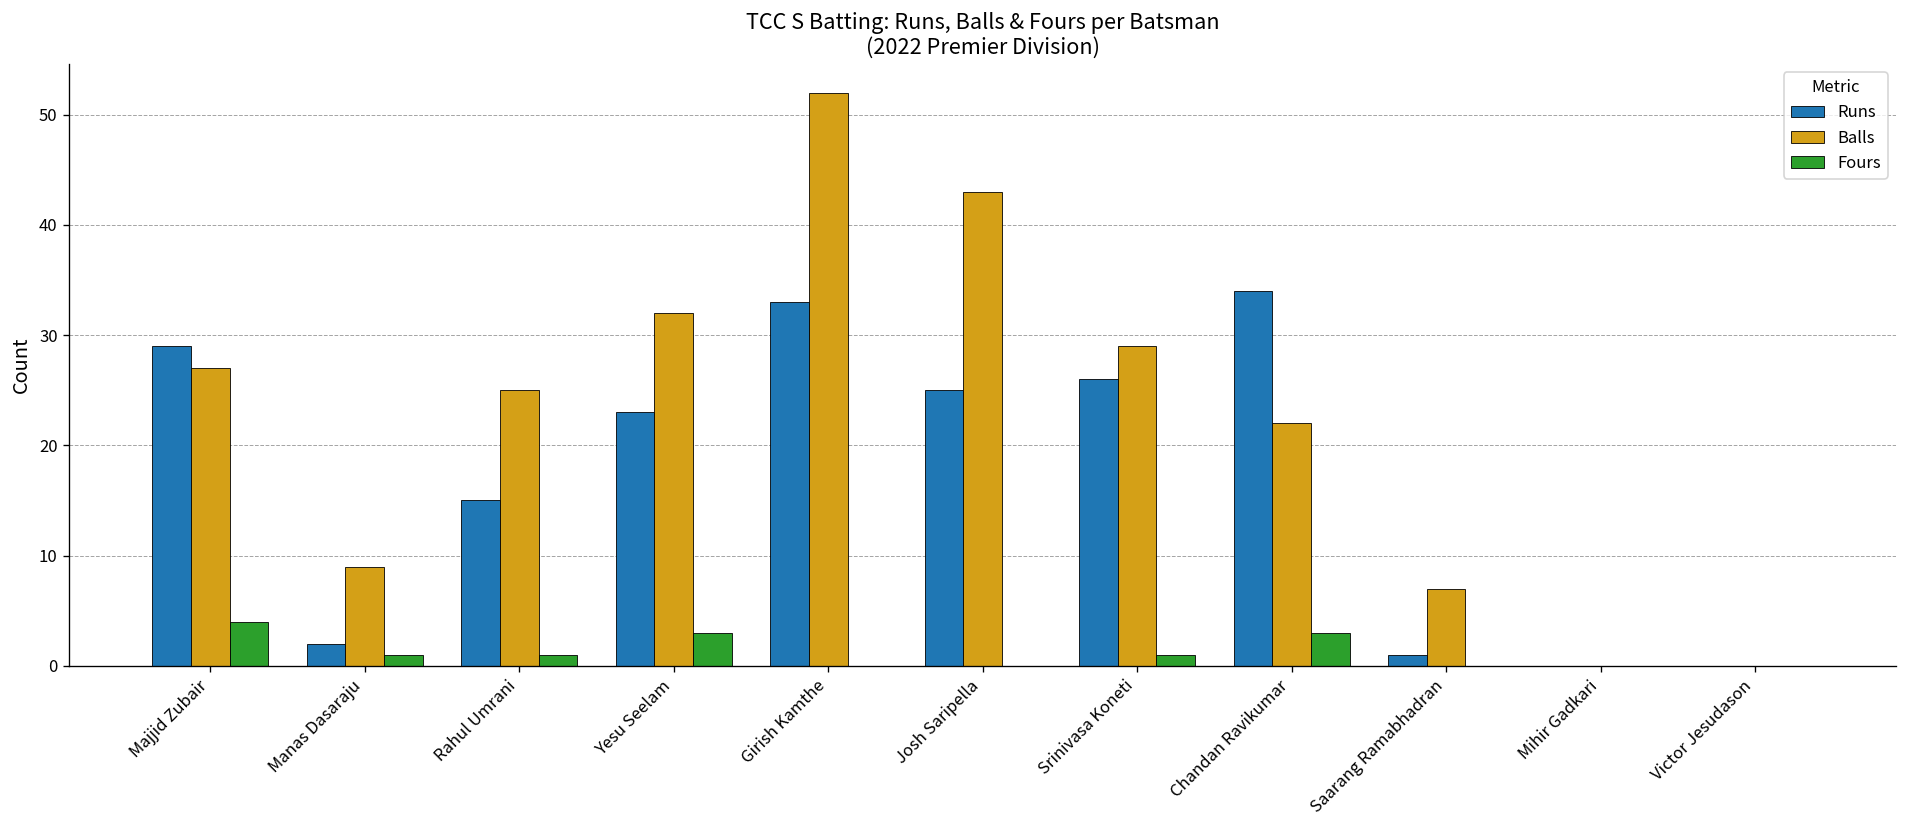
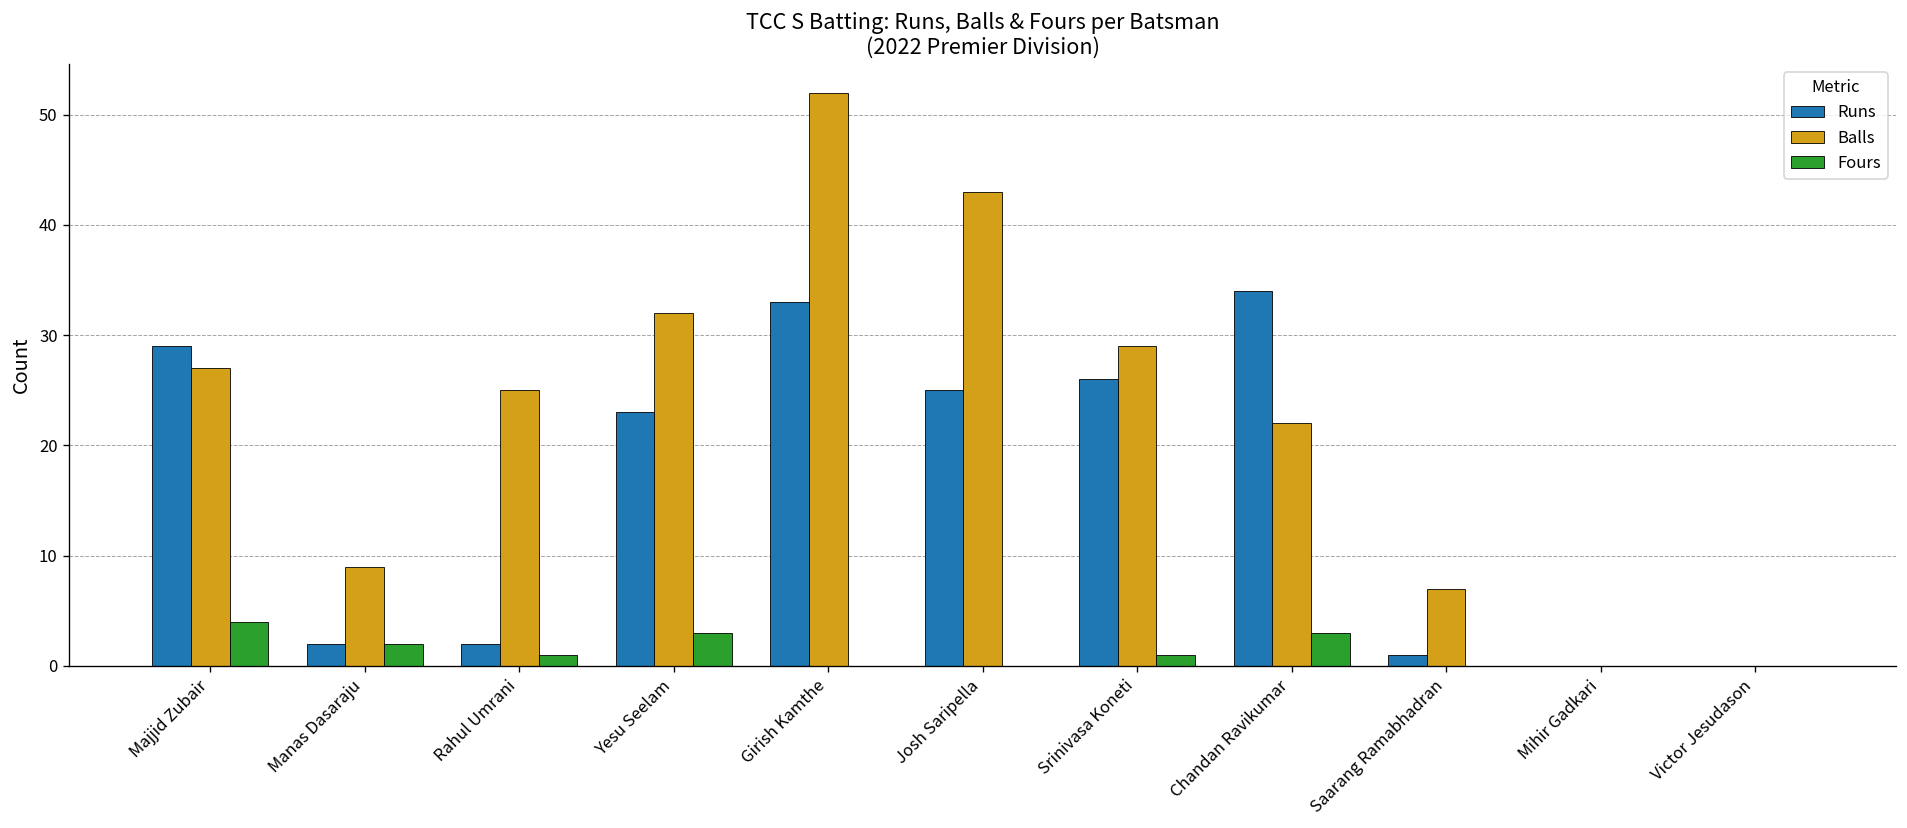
  {
    "Runs": {
      "Majjid Zubair": 29,
      "Manas Dasaraju": 2,
-     "Rahul Umrani": 15,
+     "Rahul Umrani": 2,
      "Yesu Seelam": 23,
      "Girish Kamthe": 33,
      "Josh Saripella": 25,
      "Srinivasa Koneti": 26,
      "Chandan Ravikumar": 34,
      "Saarang Ramabhadran": 1,
      "Mihir Gadkari": 0,
      "Victor Jesudason": 0
    },
    "Balls": {
      "Majjid Zubair": 27,
      "Manas Dasaraju": 9,
      "Rahul Umrani": 25,
      "Yesu Seelam": 32,
      "Girish Kamthe": 52,
      "Josh Saripella": 43,
      "Srinivasa Koneti": 29,
      "Chandan Ravikumar": 22,
      "Saarang Ramabhadran": 7,
      "Mihir Gadkari": 0,
      "Victor Jesudason": 0
    },
    "Fours": {
      "Majjid Zubair": 4,
-     "Manas Dasaraju": 1,
+     "Manas Dasaraju": 2,
      "Rahul Umrani": 1,
      "Yesu Seelam": 3,
      "Girish Kamthe": 0,
      "Josh Saripella": 0,
      "Srinivasa Koneti": 1,
      "Chandan Ravikumar": 3,
      "Saarang Ramabhadran": 0,
      "Mihir Gadkari": 0,
      "Victor Jesudason": 0
    }
  }
